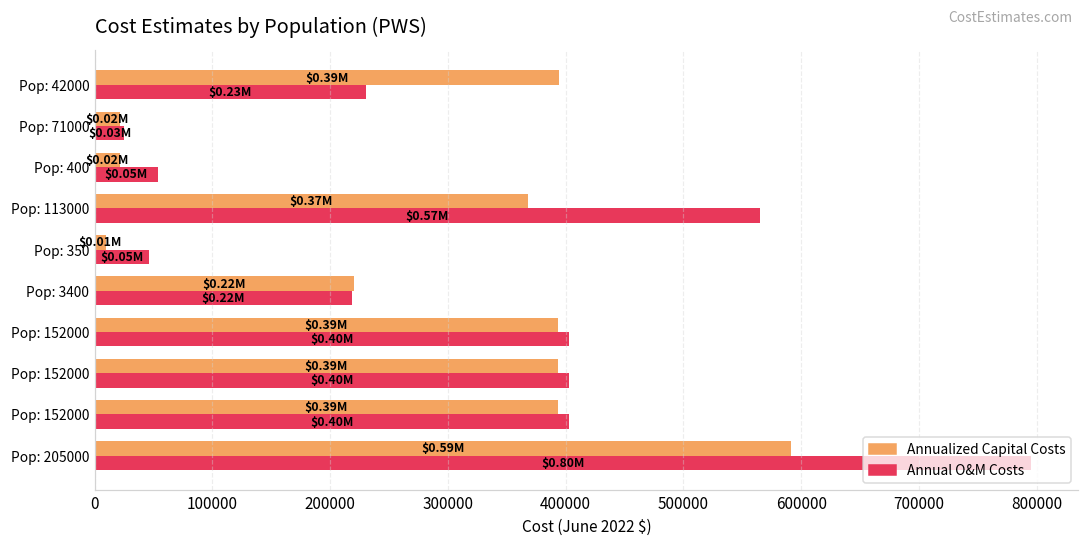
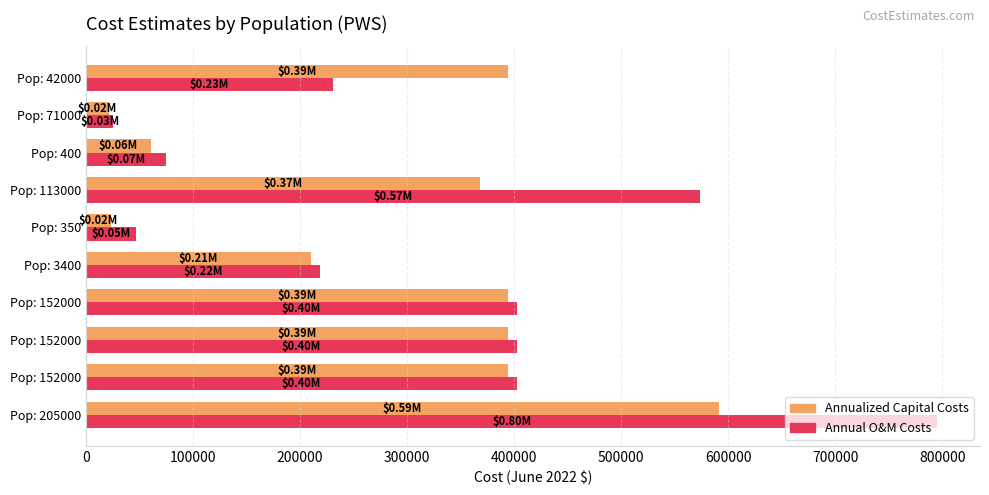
  {
    "Annualized Capital Costs": {
      "Pop: 42000": "$0.39M",
      "Pop: 71000": "$0.02M",
-     "Pop: 400": "$0.02M",
+     "Pop: 400": "$0.06M",
      "Pop: 113000": "$0.37M",
-     "Pop: 350": "$0.01M",
-     "Pop: 3400": "$0.22M",
+     "Pop: 350": "$0.02M",
+     "Pop: 3400": "$0.21M",
      "Pop: 205000": "$0.59M"
    },
    "Annual O&M Costs": {
      "Pop: 42000": "$0.23M",
      "Pop: 71000": "$0.03M",
-     "Pop: 400": "$0.05M",
-     "Pop: 113000": "565000",
+     "Pop: 400": "$0.07M",
+     "Pop: 113000": "573000",
      "Pop: 350": "$0.05M",
      "Pop: 3400": "$0.22M"
    }
  }
